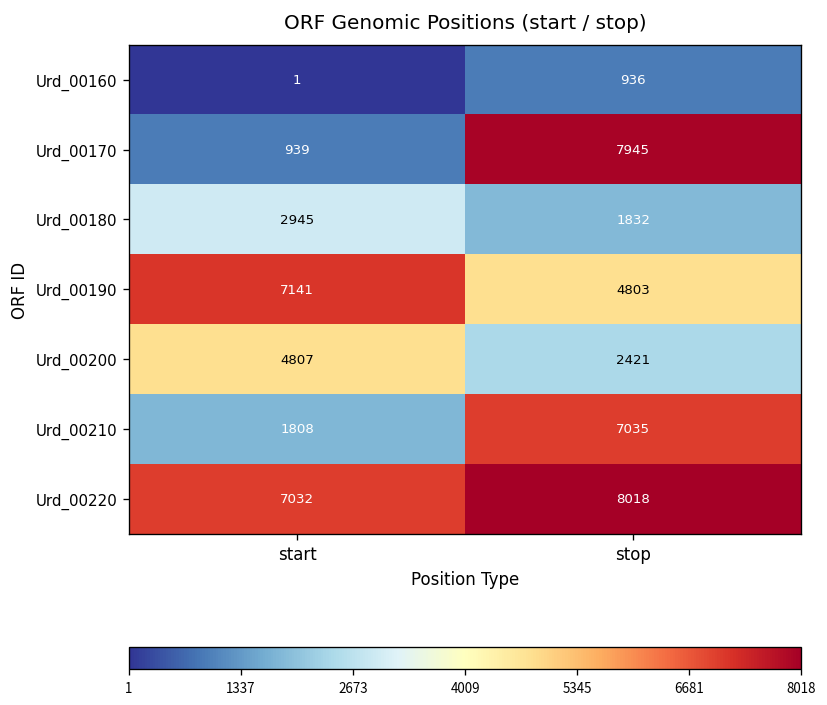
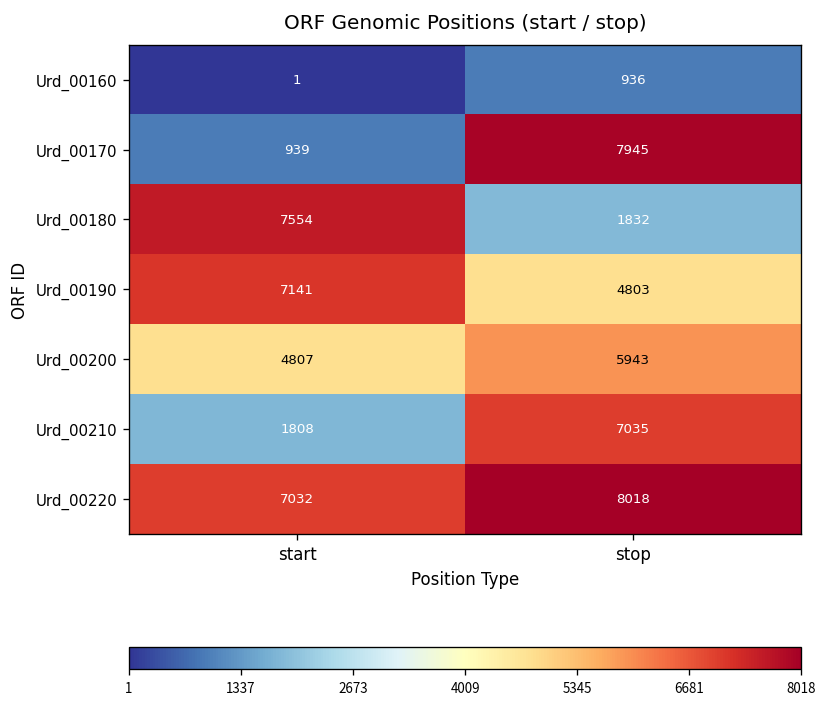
  {
    "Urd_00160": {
      "start": 1,
      "stop": 936
    },
    "Urd_00170": {
      "start": 939,
      "stop": 7945
    },
    "Urd_00180": {
-     "start": 2945,
+     "start": 7554,
      "stop": 1832
    },
    "Urd_00190": {
      "start": 7141,
      "stop": 4803
    },
    "Urd_00200": {
      "start": 4807,
-     "stop": 2421
+     "stop": 5943
    },
    "Urd_00210": {
      "start": 1808,
      "stop": 7035
    },
    "Urd_00220": {
      "start": 7032,
      "stop": 8018
    }
  }
